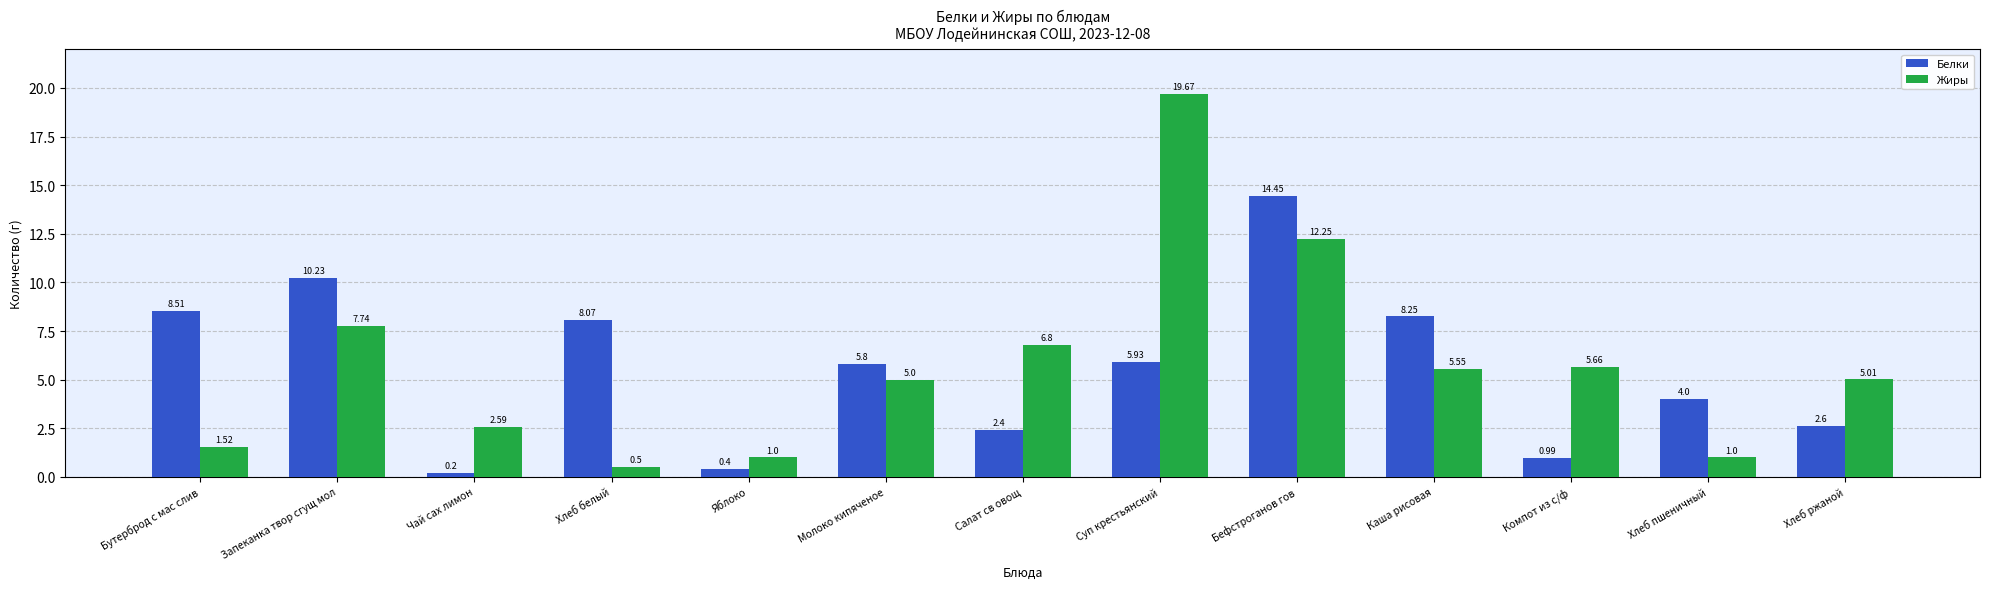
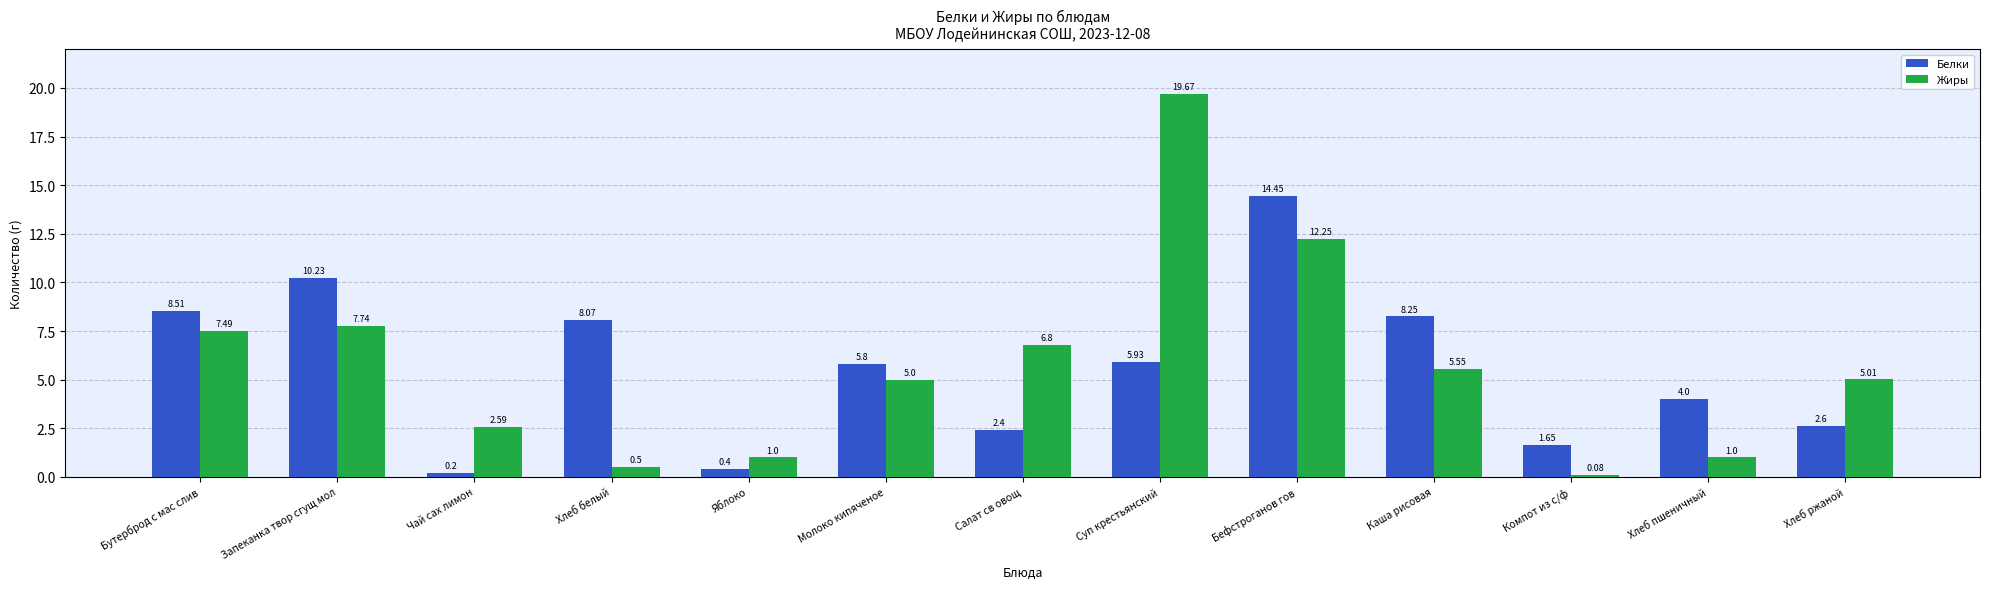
  {
    "Белки": {
      "Бутерброд с мас слив": 8.51,
      "Запеканка твор сгущ мол": 10.23,
      "Чай сах лимон": 0.2,
      "Хлеб белый": 8.07,
      "Яблоко": 0.4,
      "Молоко кипяченое": 5.8,
      "Салат св овощ": 2.4,
      "Суп крестьянский": 5.93,
      "Бефстроганов гов": 14.45,
      "Каша рисовая": 8.25,
-     "Компот из с/ф": 0.99,
+     "Компот из с/ф": 1.65,
      "Хлеб пшеничный": 4.0,
      "Хлеб ржаной": 2.6
    },
    "Жиры": {
-     "Бутерброд с мас слив": 1.52,
+     "Бутерброд с мас слив": 7.49,
      "Запеканка твор сгущ мол": 7.74,
      "Чай сах лимон": 2.59,
      "Хлеб белый": 0.5,
      "Яблоко": 1.0,
      "Молоко кипяченое": 5.0,
      "Салат св овощ": 6.8,
      "Суп крестьянский": 19.67,
      "Бефстроганов гов": 12.25,
      "Каша рисовая": 5.55,
-     "Компот из с/ф": 5.66,
+     "Компот из с/ф": 0.08,
      "Хлеб пшеничный": 1.0,
      "Хлеб ржаной": 5.01
    }
  }
